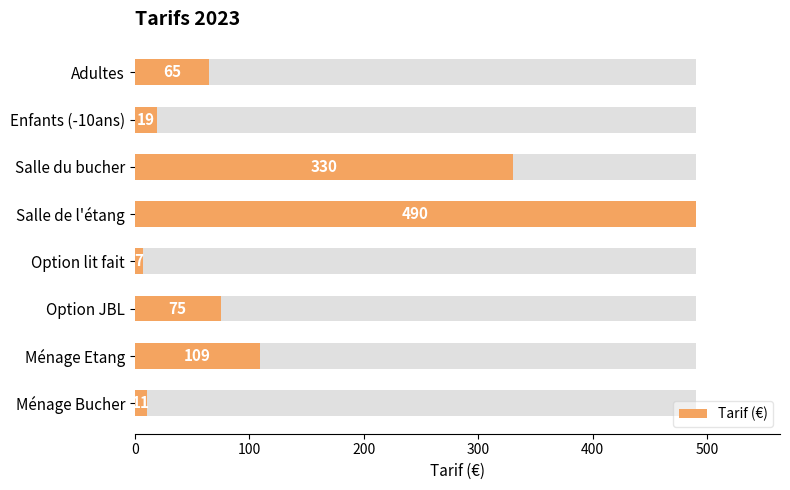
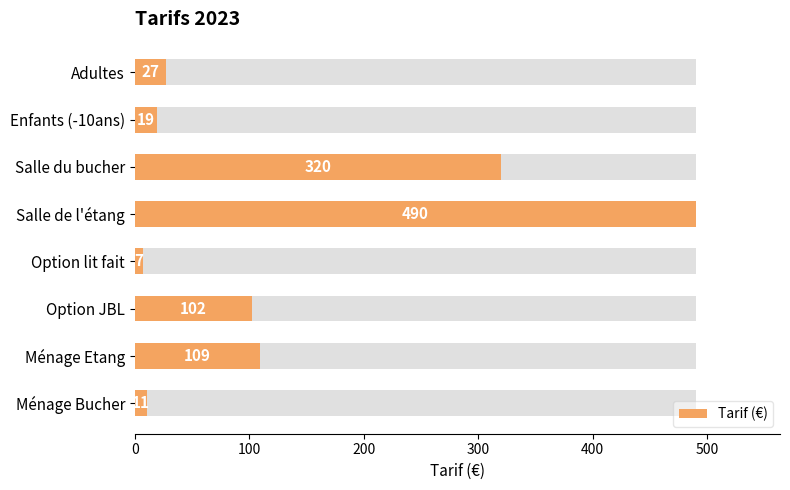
  {
    "Tarif (€)": {
-     "Adultes": 65,
-     "Salle du bucher": 330,
+     "Adultes": 27,
+     "Salle du bucher": 320,
      "Salle de l'étang": 490,
-     "Option JBL": 75
+     "Option JBL": 102
    }
  }
